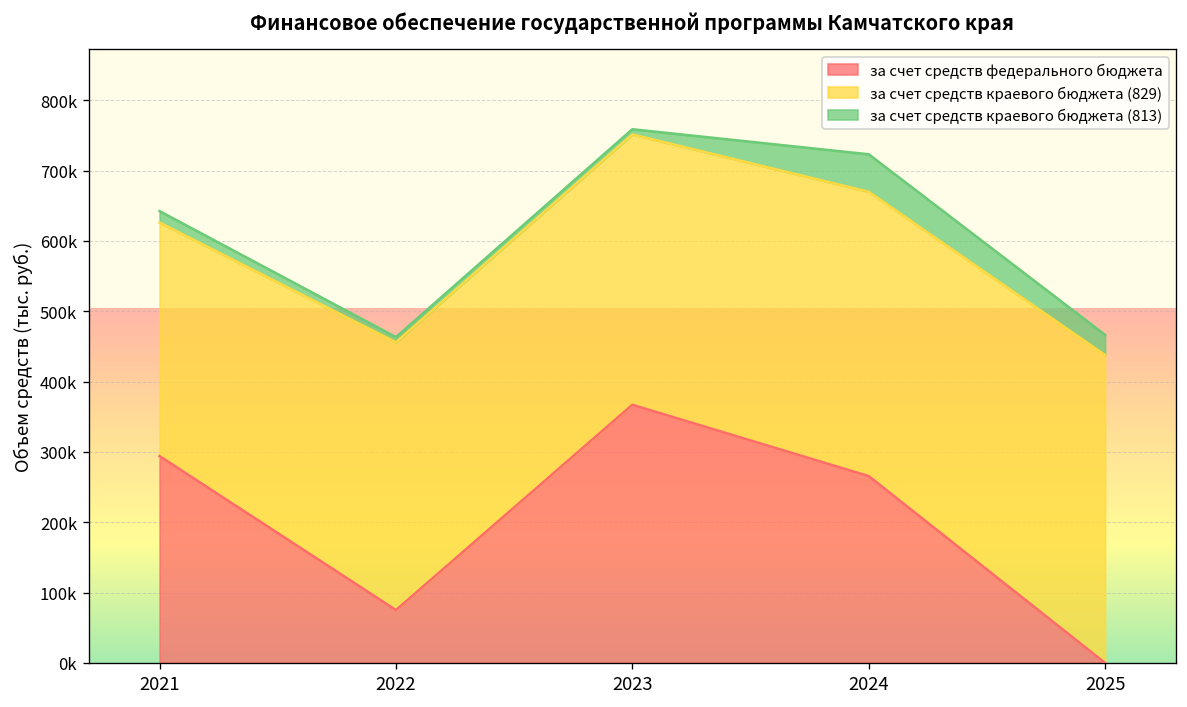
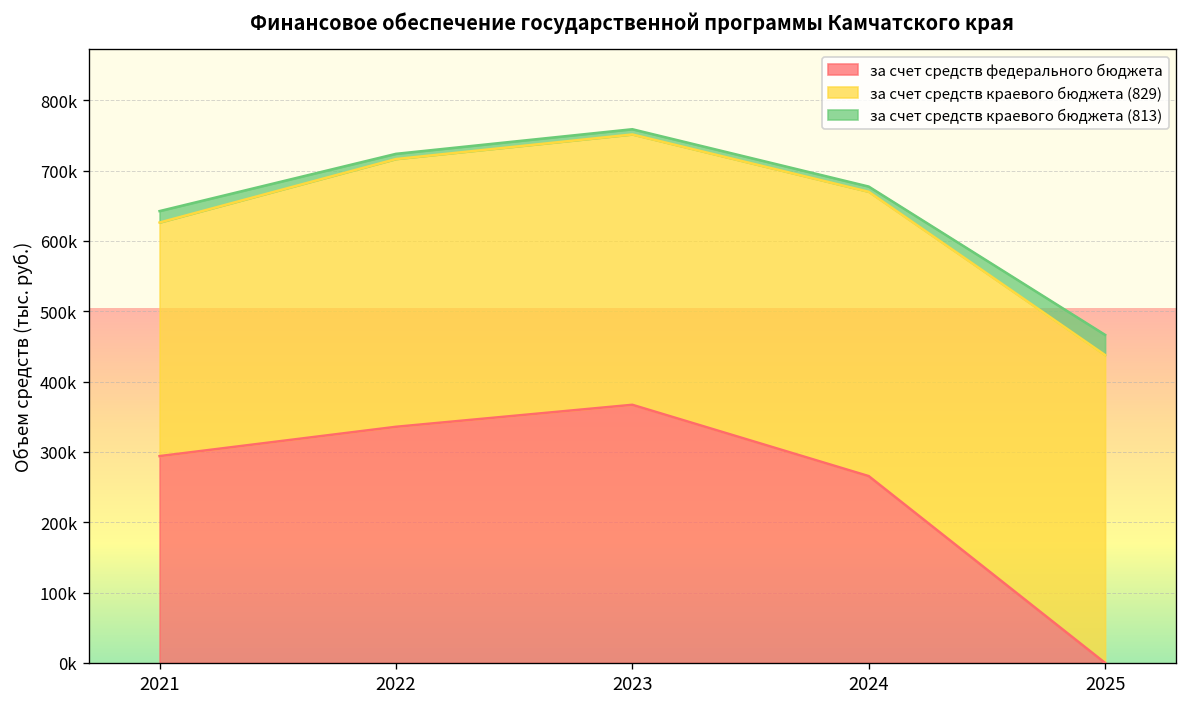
  {
    "за счет средств федерального бюджета": {
      "2021": 290000,
-     "2022": 80000,
+     "2022": 340000,
      "2023": 370000,
      "2024": 270000,
      "2025": 0
    },
    "за счет средств краевого бюджета (829)": {
      "2021": 330000,
      "2022": 380000,
      "2023": 380000,
      "2024": 400000,
      "2025": 440000
    },
    "за счет средств краевого бюджета (813)": {
      "2021": 20000,
      "2022": 10000,
      "2023": 10000,
-     "2024": 50000,
+     "2024": 10000,
      "2025": 30000
    }
  }
